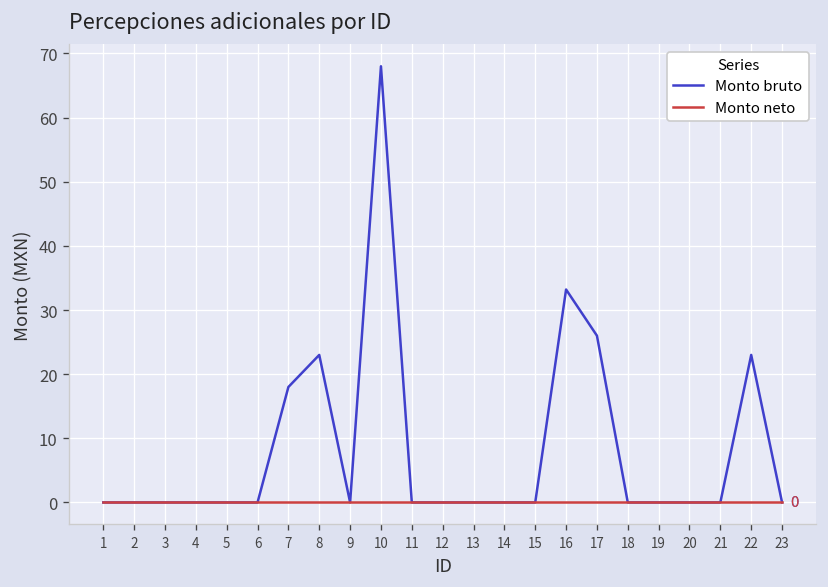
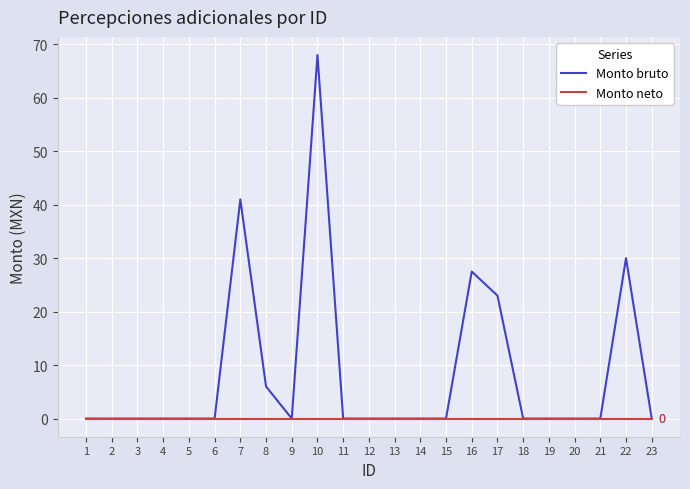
  {
    "Monto bruto": {
-     "7": 18,
-     "8": 23,
+     "7": 41,
+     "8": 6,
      "10": 68,
-     "16": 33,
-     "17": 26,
-     "22": 23
+     "16": 28,
+     "17": 23,
+     "22": 30
    },
    "Monto neto": {
      "7": 0,
      "8": 0,
      "10": 0,
      "16": 0,
      "17": 0
    }
  }
